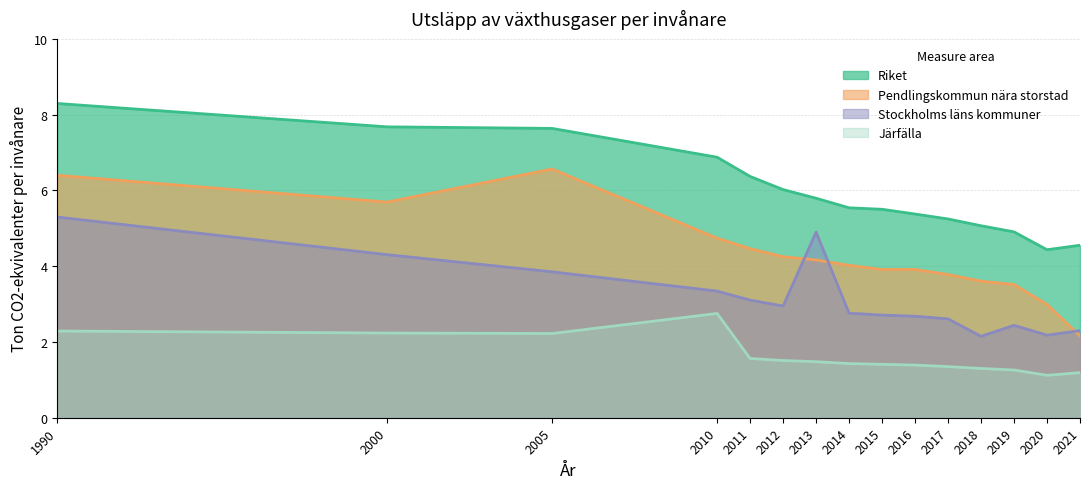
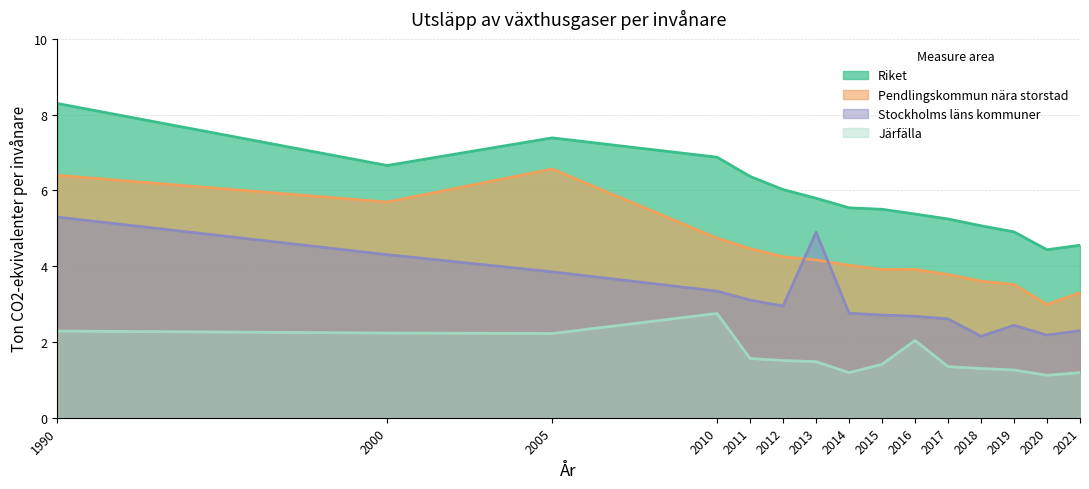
  {
    "Riket": {
      "1990": 8.3,
-     "2000": 7.7,
-     "2005": 7.6,
+     "2000": 6.7,
+     "2005": 7.4,
      "2010": 6.9,
      "2011": 6.4,
      "2012": 6.0,
      "2013": 5.8,
      "2014": 5.5,
      "2015": 5.5,
      "2016": 5.4,
      "2017": 5.2,
      "2018": 5.1,
      "2019": 4.9,
      "2020": 4.4,
      "2021": 4.6
    },
    "Pendlingskommun nära storstad": {
      "1990": 6.4,
      "2000": 5.7,
      "2005": 6.6,
      "2010": 4.7,
      "2011": 4.5,
      "2012": 4.3,
      "2013": 4.2,
      "2014": 4.0,
      "2015": 3.9,
      "2016": 3.9,
      "2017": 3.8,
      "2018": 3.6,
      "2019": 3.5,
      "2020": 3.0,
-     "2021": 2.2
+     "2021": 3.3
    },
    "Stockholms läns kommuner": {
      "1990": 5.3,
      "2000": 4.3,
      "2005": 3.9,
      "2010": 3.3,
      "2011": 3.1,
      "2012": 3.0,
      "2013": 4.9,
      "2014": 2.8,
      "2015": 2.7,
      "2016": 2.7,
      "2017": 2.6,
      "2018": 2.2,
      "2019": 2.4,
      "2020": 2.2,
      "2021": 2.3
    },
    "Järfälla": {
      "1990": 2.3,
      "2000": 2.2,
      "2005": 2.2,
      "2010": 2.8,
      "2011": 1.6,
      "2012": 1.5,
      "2013": 1.5,
-     "2014": 1.4,
+     "2014": 1.2,
      "2015": 1.4,
-     "2016": 1.4,
+     "2016": 2.0,
      "2017": 1.4,
      "2018": 1.3,
      "2019": 1.3,
      "2020": 1.1,
      "2021": 1.2
    }
  }
